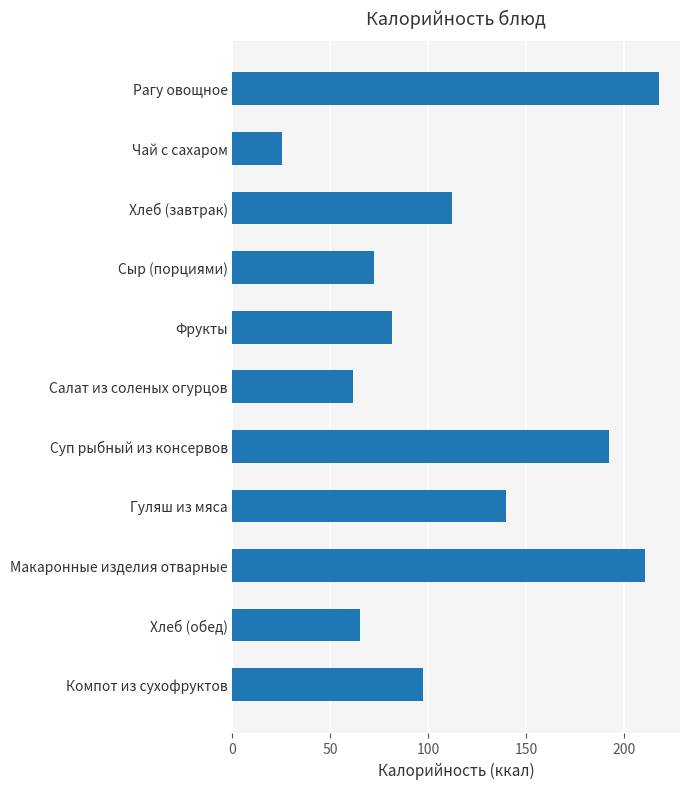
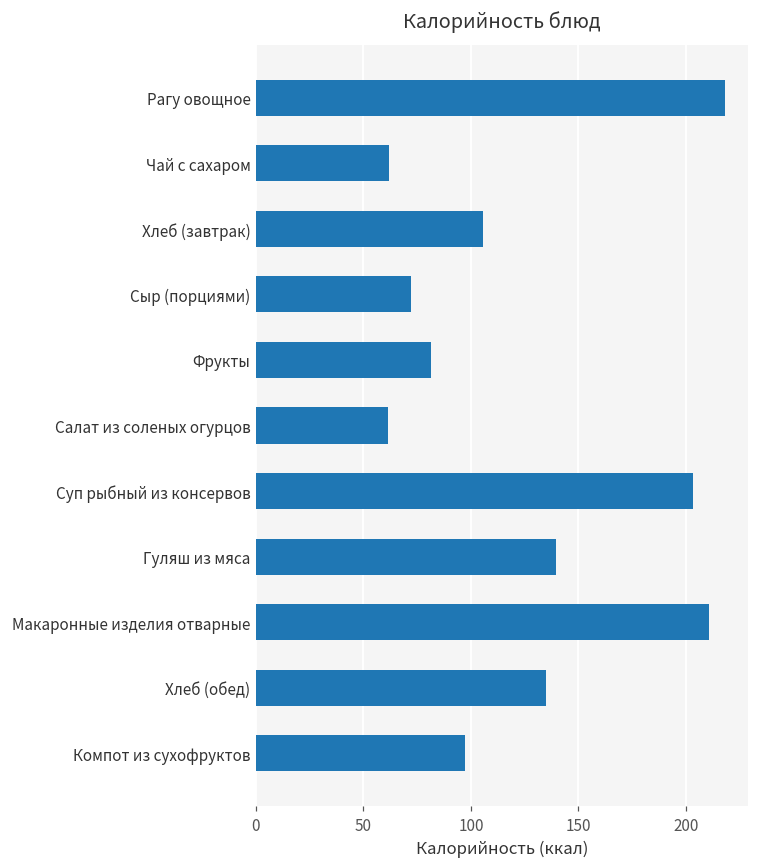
  {
    "Рагу овощное": 218,
-   "Чай с сахаром": 25,
-   "Хлеб (завтрак)": 112,
+   "Чай с сахаром": 62,
+   "Хлеб (завтрак)": 106,
    "Сыр (порциями)": 72,
    "Фрукты": 82,
    "Салат из соленых огурцов": 62,
-   "Суп рыбный из консервов": 192,
+   "Суп рыбный из консервов": 203,
    "Гуляш из мяса": 140,
    "Макаронные изделия отварные": 211,
-   "Хлеб (обед)": 65,
+   "Хлеб (обед)": 135,
    "Компот из сухофруктов": 97
  }
